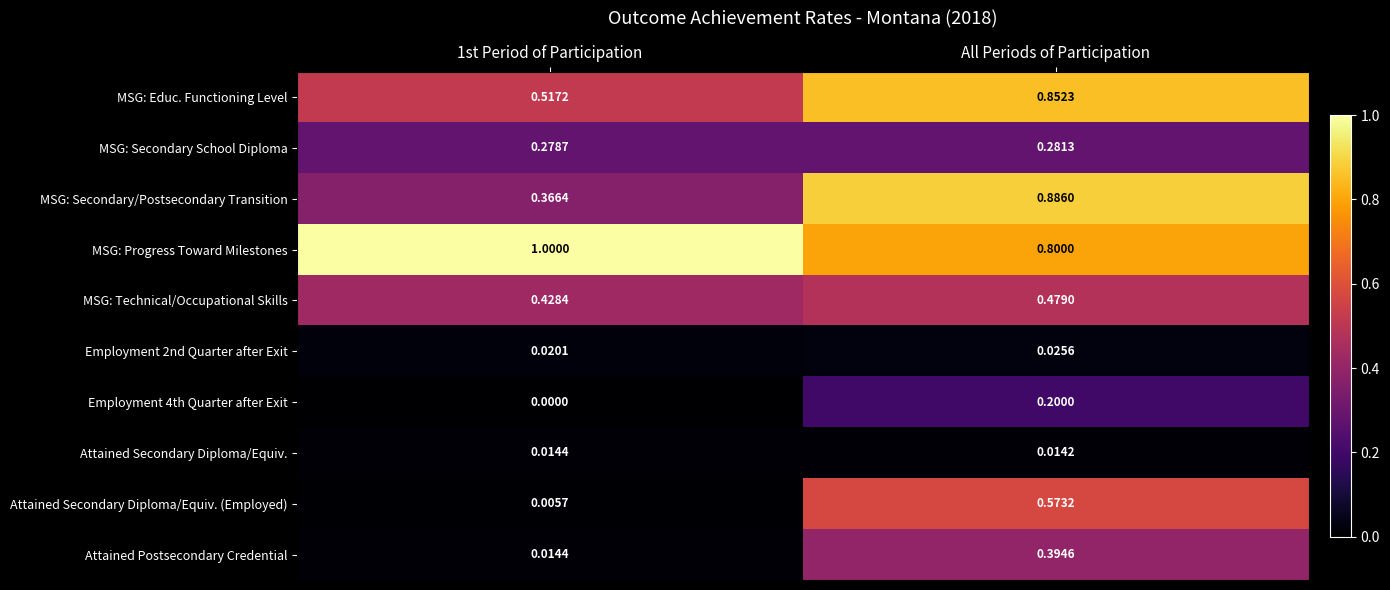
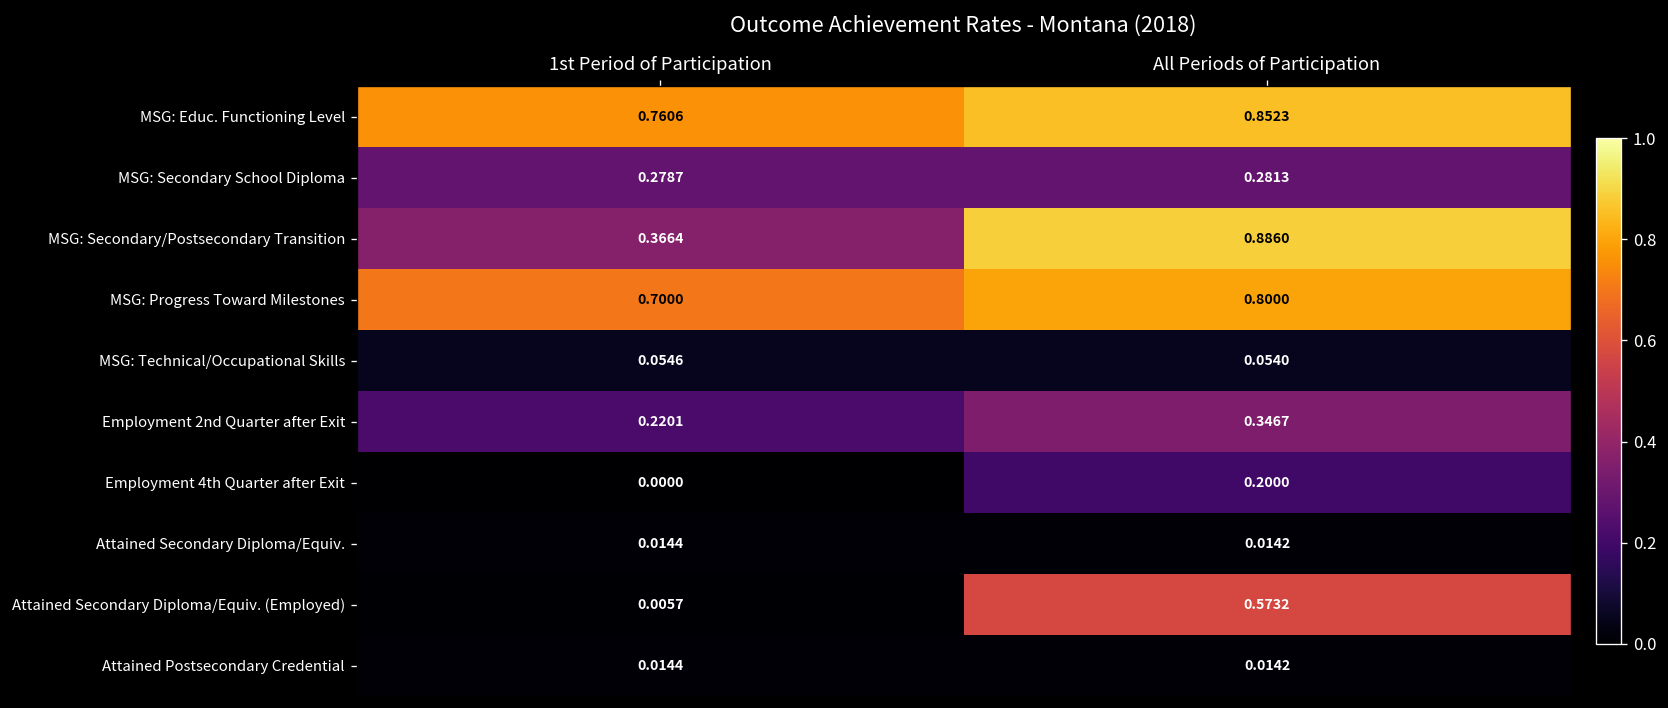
  {
    "MSG: Educ. Functioning Level": {
-     "1st Period of Participation": 0.5172,
+     "1st Period of Participation": 0.7606,
      "All Periods of Participation": 0.8523
    },
    "MSG: Secondary School Diploma": {
      "1st Period of Participation": 0.2787,
      "All Periods of Participation": 0.2813
    },
    "MSG: Secondary/Postsecondary Transition": {
      "1st Period of Participation": 0.3664,
      "All Periods of Participation": 0.8860
    },
    "MSG: Progress Toward Milestones": {
-     "1st Period of Participation": 1.0000,
+     "1st Period of Participation": 0.7000,
      "All Periods of Participation": 0.8000
    },
    "MSG: Technical/Occupational Skills": {
-     "1st Period of Participation": 0.4284,
-     "All Periods of Participation": 0.4790
+     "1st Period of Participation": 0.0546,
+     "All Periods of Participation": 0.0540
    },
    "Employment 2nd Quarter after Exit": {
-     "1st Period of Participation": 0.0201,
-     "All Periods of Participation": 0.0256
+     "1st Period of Participation": 0.2201,
+     "All Periods of Participation": 0.3467
    },
    "Employment 4th Quarter after Exit": {
      "1st Period of Participation": 0.0000,
      "All Periods of Participation": 0.2000
    },
    "Attained Secondary Diploma/Equiv.": {
      "1st Period of Participation": 0.0144,
      "All Periods of Participation": 0.0142
    },
    "Attained Secondary Diploma/Equiv. (Employed)": {
      "1st Period of Participation": 0.0057,
      "All Periods of Participation": 0.5732
    },
    "Attained Postsecondary Credential": {
      "1st Period of Participation": 0.0144,
-     "All Periods of Participation": 0.3946
+     "All Periods of Participation": 0.0142
    }
  }
